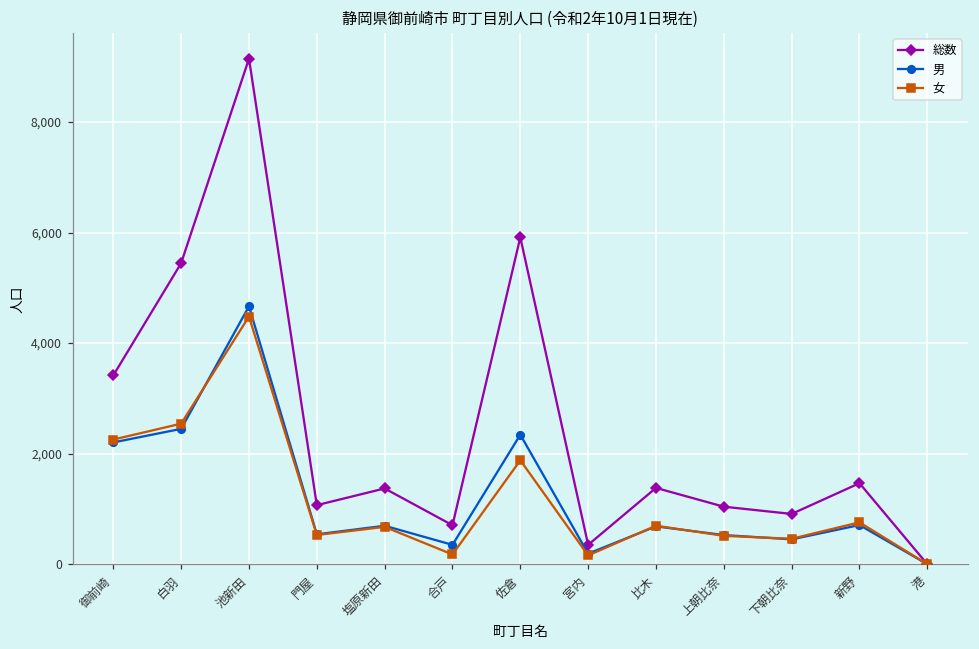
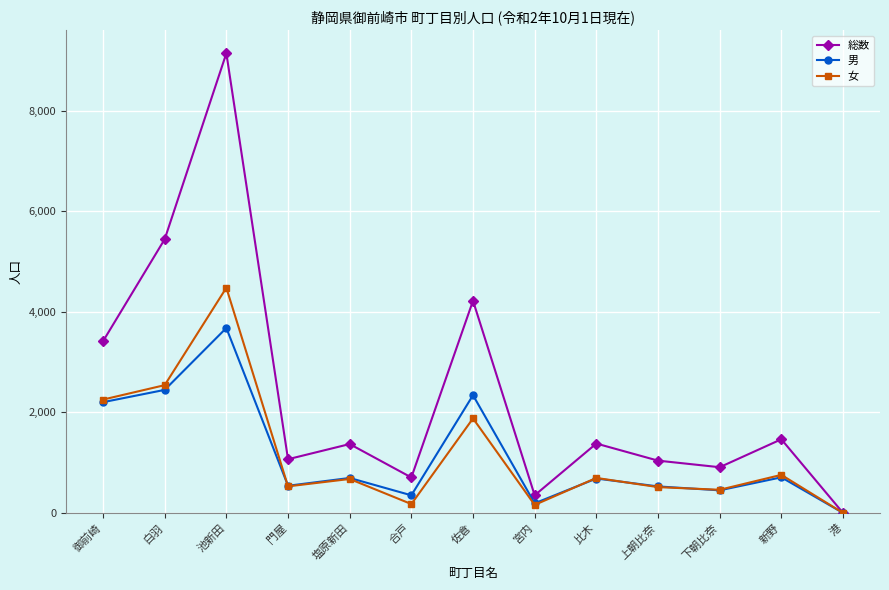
  {
    "総数": {
      "御前崎": "3,400",
      "白羽": "5,400",
      "池新田": "9,100",
      "門屋": "1,100",
      "塩原新田": "1,400",
      "合戸": "700",
-     "佐倉": "5,900",
+     "佐倉": "4,200",
      "宮内": "400",
      "比木": "1,400",
      "上朝比奈": "1,000",
      "下朝比奈": "900",
      "新野": "1,500"
    },
    "男": {
      "御前崎": "2,200",
      "白羽": "2,400",
-     "池新田": "4,700",
+     "池新田": "3,700",
      "合戸": "400",
      "佐倉": "2,300"
    },
    "女": {
      "御前崎": "2,300",
      "白羽": "2,500",
      "池新田": "4,500",
      "合戸": "200",
      "佐倉": "1,900"
    }
  }
